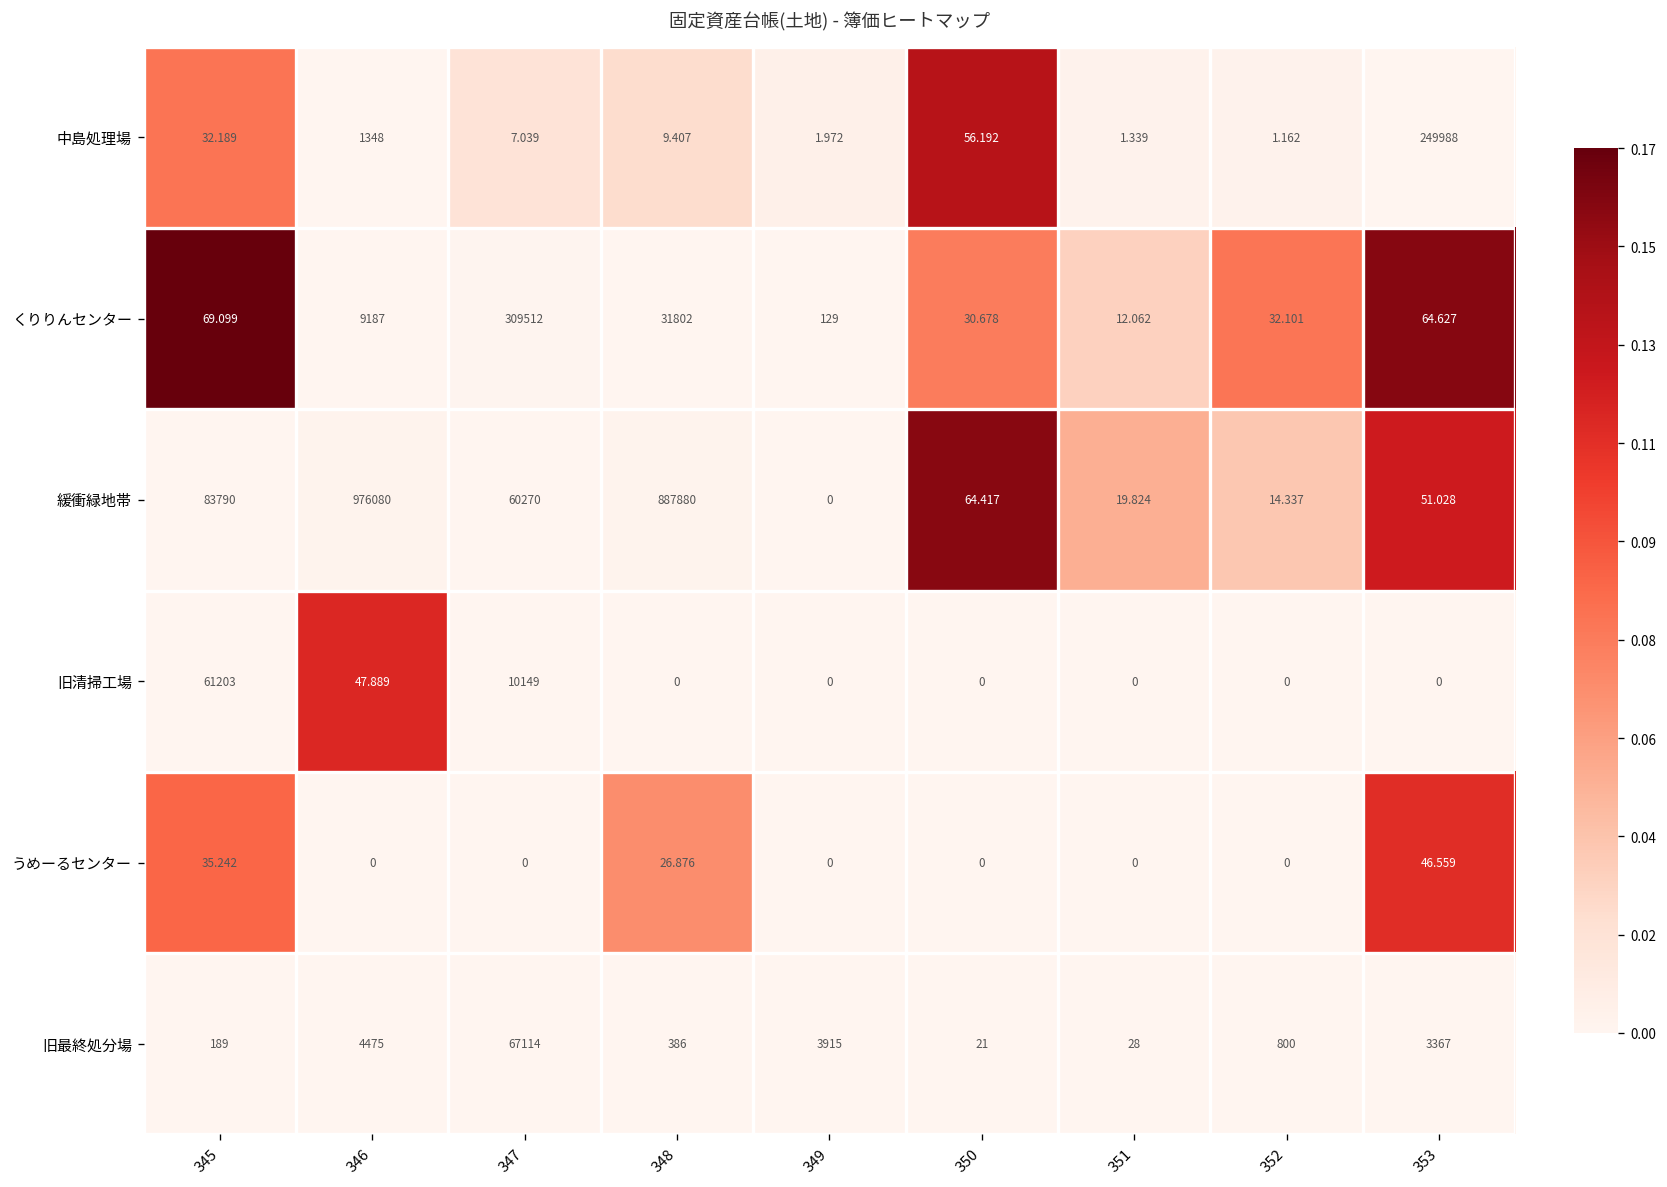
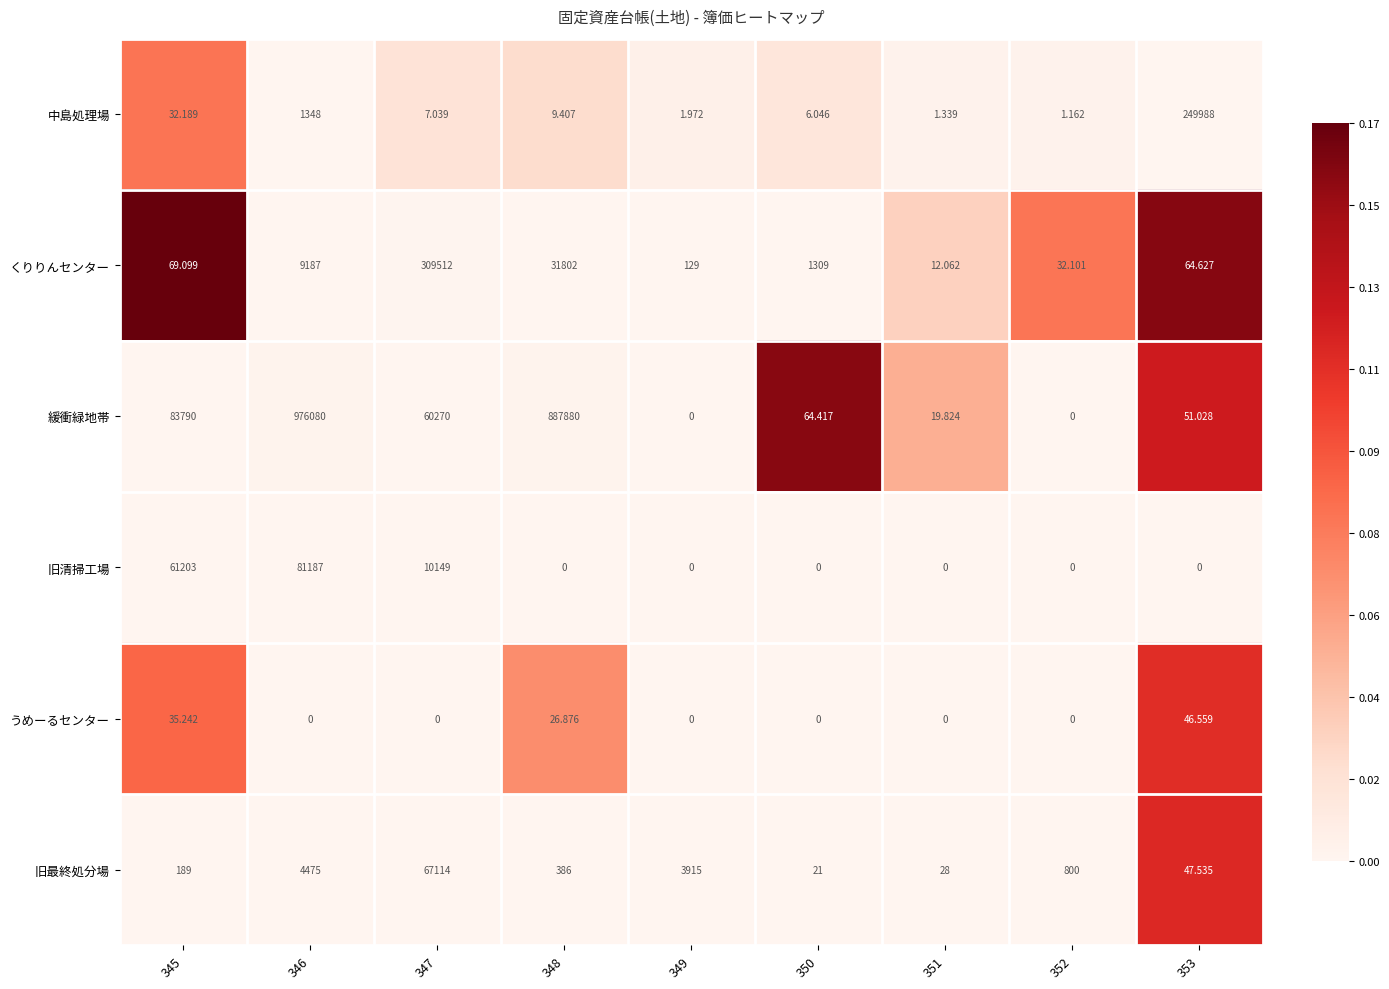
  {
    "中島処理場": {
      "345": 32.189,
      "346": 1348,
      "347": 7.039,
      "348": 9.407,
      "349": 1.972,
-     "350": 56.192,
+     "350": 6.046,
      "351": 1.339,
      "352": 1.162,
      "353": 249988
    },
    "くりりんセンター": {
      "345": 69.099,
      "346": 9187,
      "347": 309512,
      "348": 31802,
      "349": 129,
-     "350": 30.678,
+     "350": 1309,
      "351": 12.062,
      "352": 32.101,
      "353": 64.627
    },
    "緩衝緑地帯": {
      "345": 83790,
      "346": 976080,
      "347": 60270,
      "348": 887880,
      "349": 0,
      "350": 64.417,
      "351": 19.824,
-     "352": 14.337,
+     "352": 0,
      "353": 51.028
    },
    "旧清掃工場": {
      "345": 61203,
-     "346": 47.889,
+     "346": 81187,
      "347": 10149,
      "348": 0,
      "349": 0,
      "350": 0,
      "351": 0,
      "352": 0,
      "353": 0
    },
    "うめーるセンター": {
      "345": 35.242,
      "346": 0,
      "347": 0,
      "348": 26.876,
      "349": 0,
      "350": 0,
      "351": 0,
      "352": 0,
      "353": 46.559
    },
    "旧最終処分場": {
      "345": 189,
      "346": 4475,
      "347": 67114,
      "348": 386,
      "349": 3915,
      "350": 21,
      "351": 28,
      "352": 800,
-     "353": 3367
+     "353": 47.535
    }
  }
